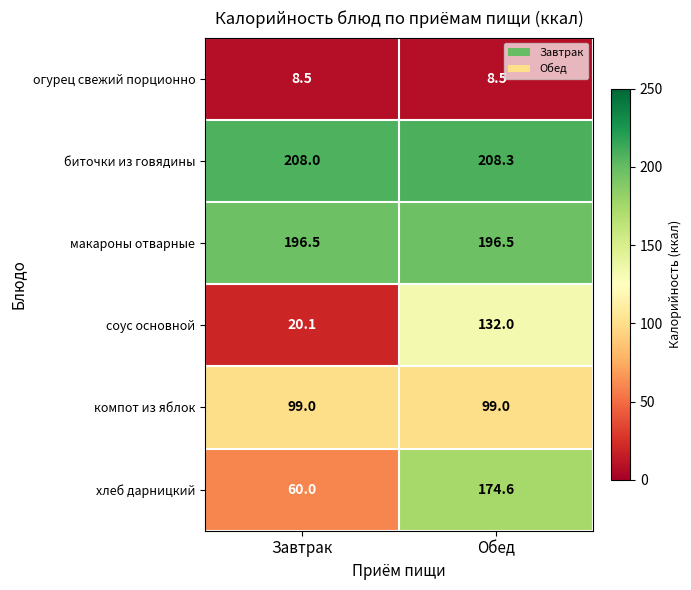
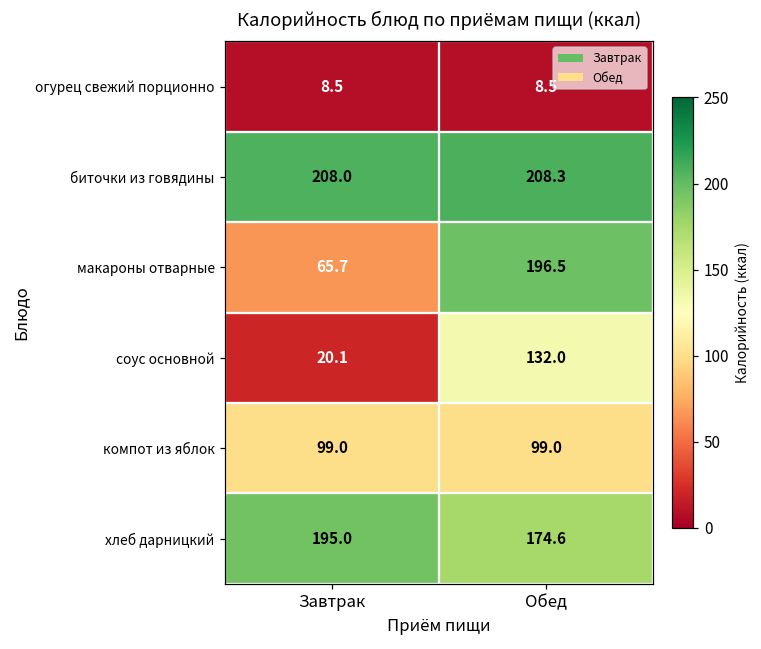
  {
    "огурец свежий порционно": {
      "Завтрак": 8.5
    },
    "биточки из говядины": {
      "Завтрак": 208.0,
      "Обед": 208.3
    },
    "макароны отварные": {
-     "Завтрак": 196.5,
+     "Завтрак": 65.7,
      "Обед": 196.5
    },
    "соус основной": {
      "Завтрак": 20.1,
      "Обед": 132.0
    },
    "компот из яблок": {
      "Завтрак": 99.0,
      "Обед": 99.0
    },
    "хлеб дарницкий": {
-     "Завтрак": 60.0,
+     "Завтрак": 195.0,
      "Обед": 174.6
    }
  }
